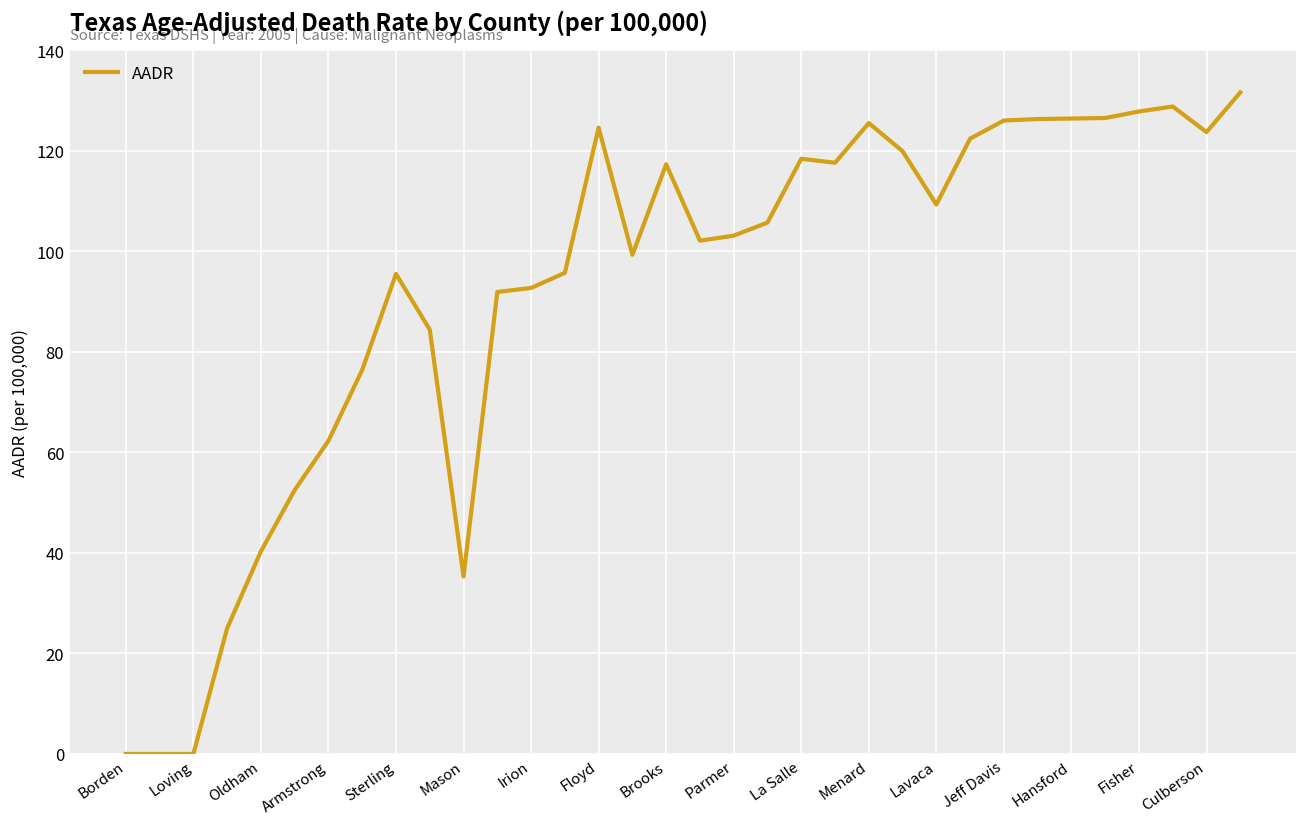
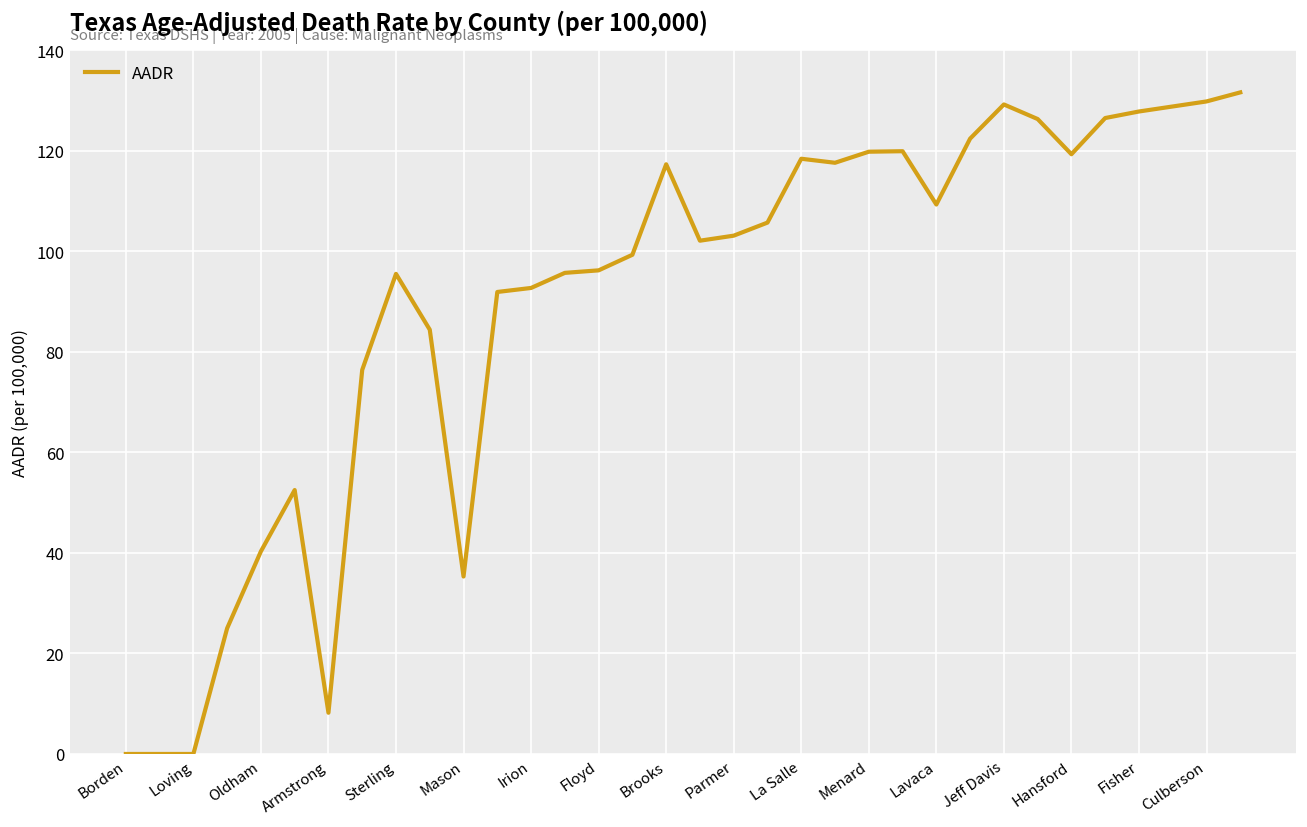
  {
    "Borden": 0,
    "Loving": 0,
    "Oldham": 40,
-   "Armstrong": 62,
+   "Armstrong": 8,
    "Sterling": 96,
    "Mason": 35,
    "Irion": 93,
-   "Floyd": 125,
+   "Floyd": 96,
    "Brooks": 117,
    "Parmer": 103,
    "La Salle": 118,
-   "Menard": 126,
+   "Menard": 120,
    "Lavaca": 109,
-   "Jeff Davis": 126,
-   "Hansford": 126,
+   "Jeff Davis": 129,
+   "Hansford": 119,
    "Fisher": 128,
-   "Culberson": 124
+   "Culberson": 130
  }
